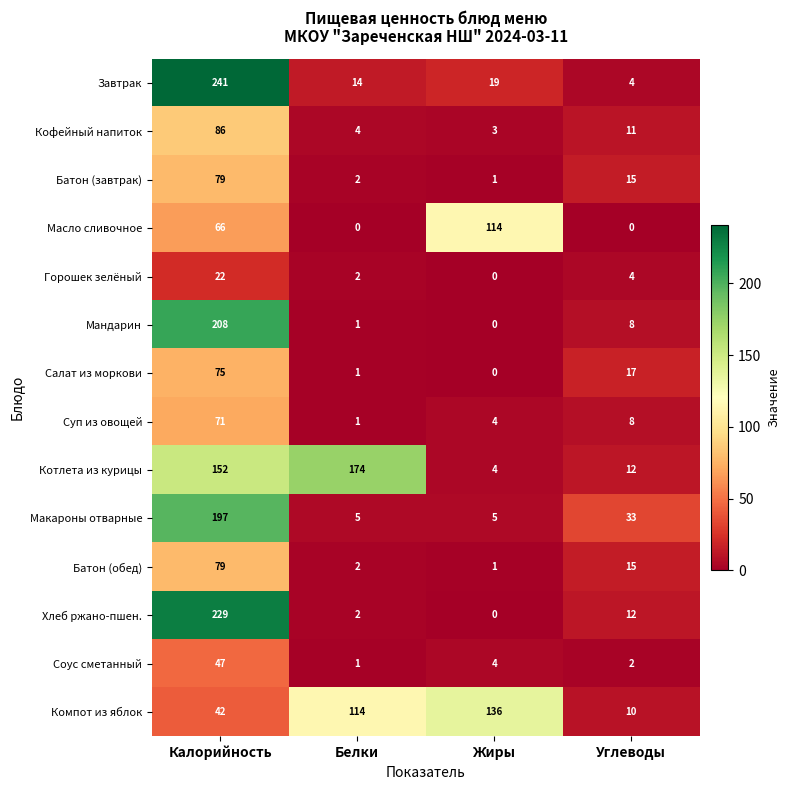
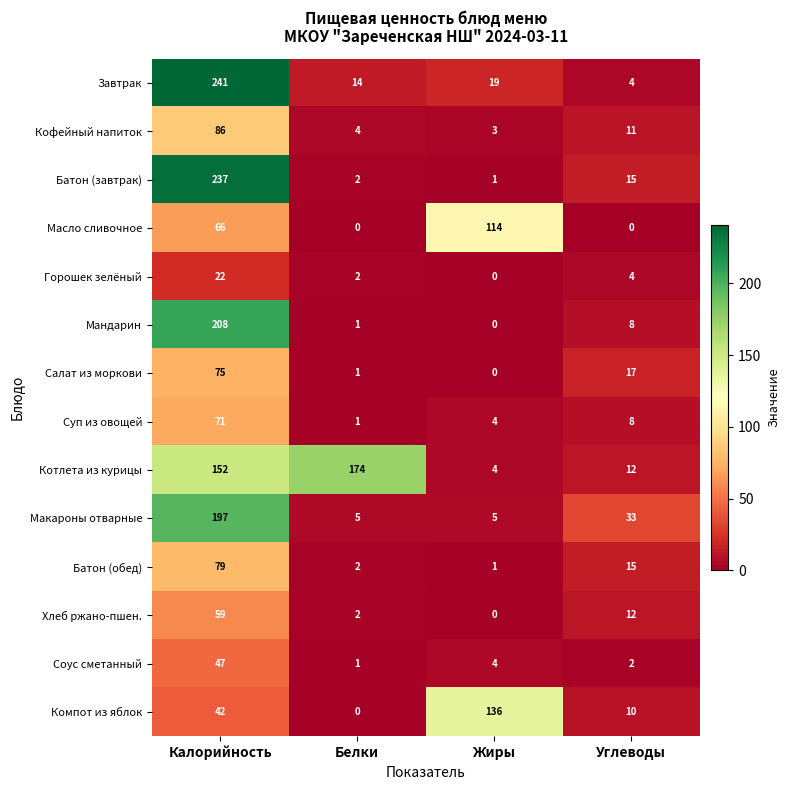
  {
    "Завтрак": {
      "Калорийность": 241,
      "Белки": 14,
      "Жиры": 19,
      "Углеводы": 4
    },
    "Кофейный напиток": {
      "Калорийность": 86,
      "Белки": 4,
      "Жиры": 3,
      "Углеводы": 11
    },
    "Батон (завтрак)": {
-     "Калорийность": 79,
+     "Калорийность": 237,
      "Белки": 2,
      "Жиры": 1,
      "Углеводы": 15
    },
    "Масло сливочное": {
      "Калорийность": 66,
      "Белки": 0,
      "Жиры": 114,
      "Углеводы": 0
    },
    "Горошек зелёный": {
      "Калорийность": 22,
      "Белки": 2,
      "Жиры": 0,
      "Углеводы": 4
    },
    "Мандарин": {
      "Калорийность": 208,
      "Белки": 1,
      "Жиры": 0,
      "Углеводы": 8
    },
    "Салат из моркови": {
      "Калорийность": 75,
      "Белки": 1,
      "Жиры": 0,
      "Углеводы": 17
    },
    "Суп из овощей": {
      "Калорийность": 71,
      "Белки": 1,
      "Жиры": 4,
      "Углеводы": 8
    },
    "Котлета из курицы": {
      "Калорийность": 152,
      "Белки": 174,
      "Жиры": 4,
      "Углеводы": 12
    },
    "Макароны отварные": {
      "Калорийность": 197,
      "Белки": 5,
      "Жиры": 5,
      "Углеводы": 33
    },
    "Батон (обед)": {
      "Калорийность": 79,
      "Белки": 2,
      "Жиры": 1,
      "Углеводы": 15
    },
    "Хлеб ржано-пшен.": {
-     "Калорийность": 229,
+     "Калорийность": 59,
      "Белки": 2,
      "Жиры": 0,
      "Углеводы": 12
    },
    "Соус сметанный": {
      "Калорийность": 47,
      "Белки": 1,
      "Жиры": 4,
      "Углеводы": 2
    },
    "Компот из яблок": {
      "Калорийность": 42,
-     "Белки": 114,
+     "Белки": 0,
      "Жиры": 136,
      "Углеводы": 10
    }
  }
